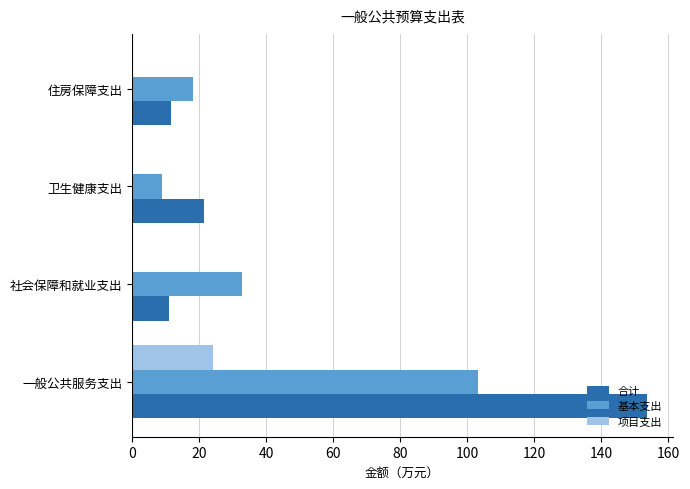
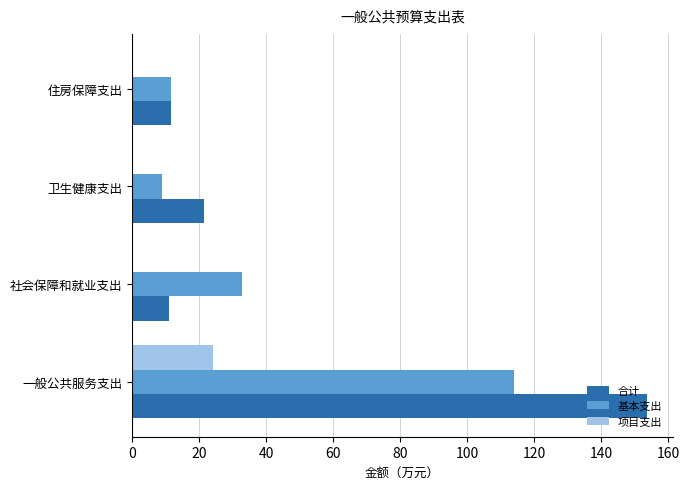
  {
    "合计": {
      "住房保障支出": 12,
      "卫生健康支出": 21,
      "社会保障和就业支出": 11,
      "一般公共服务支出": 154
    },
    "基本支出": {
-     "住房保障支出": 18,
+     "住房保障支出": 12,
      "卫生健康支出": 9,
      "社会保障和就业支出": 33,
-     "一般公共服务支出": 103
+     "一般公共服务支出": 114
    },
    "项目支出": {
      "住房保障支出": 0,
      "卫生健康支出": 0,
      "社会保障和就业支出": 0,
      "一般公共服务支出": 24
    }
  }
